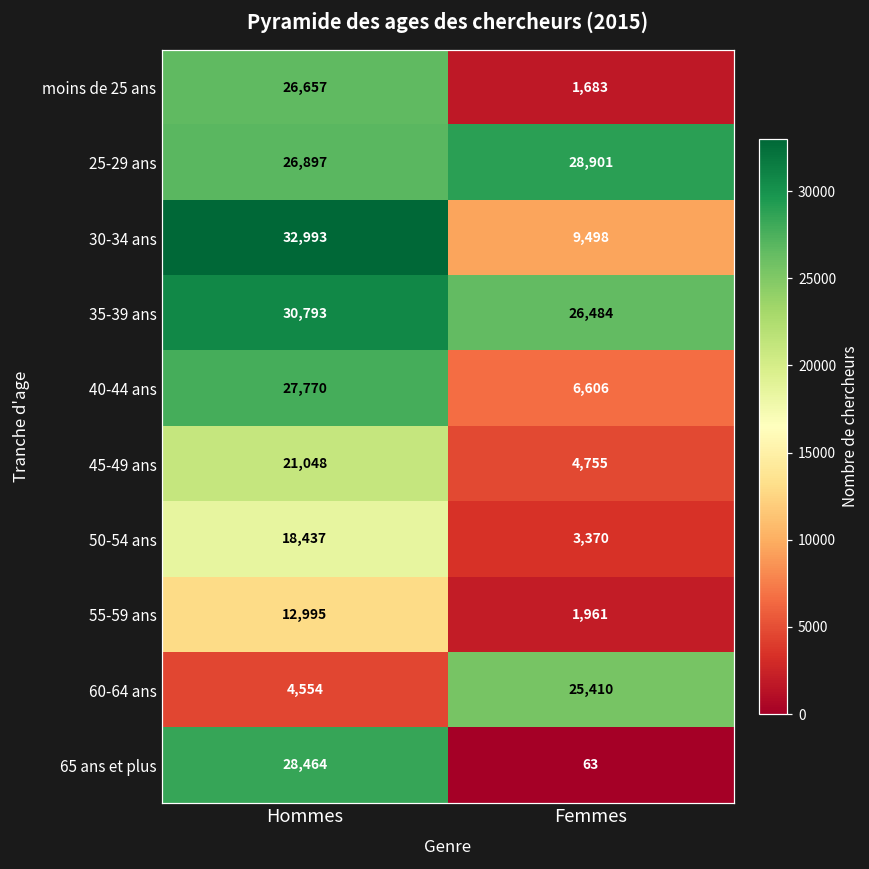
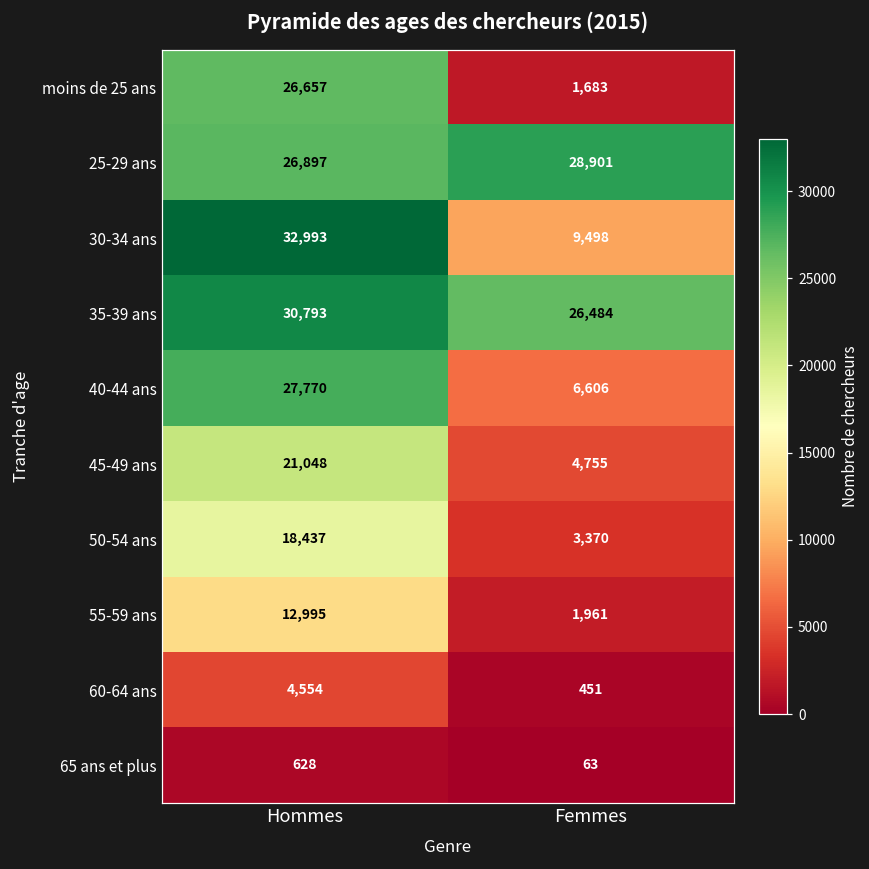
  {
    "moins de 25 ans": {
      "Hommes": "26,657",
      "Femmes": "1,683"
    },
    "25-29 ans": {
      "Hommes": "26,897",
      "Femmes": "28,901"
    },
    "30-34 ans": {
      "Hommes": "32,993",
      "Femmes": "9,498"
    },
    "35-39 ans": {
      "Hommes": "30,793",
      "Femmes": "26,484"
    },
    "40-44 ans": {
      "Hommes": "27,770",
      "Femmes": "6,606"
    },
    "45-49 ans": {
      "Hommes": "21,048",
      "Femmes": "4,755"
    },
    "50-54 ans": {
      "Hommes": "18,437",
      "Femmes": "3,370"
    },
    "55-59 ans": {
      "Hommes": "12,995",
      "Femmes": "1,961"
    },
    "60-64 ans": {
      "Hommes": "4,554",
-     "Femmes": "25,410"
+     "Femmes": "451"
    },
    "65 ans et plus": {
-     "Hommes": "28,464",
+     "Hommes": "628",
      "Femmes": "63"
    }
  }
